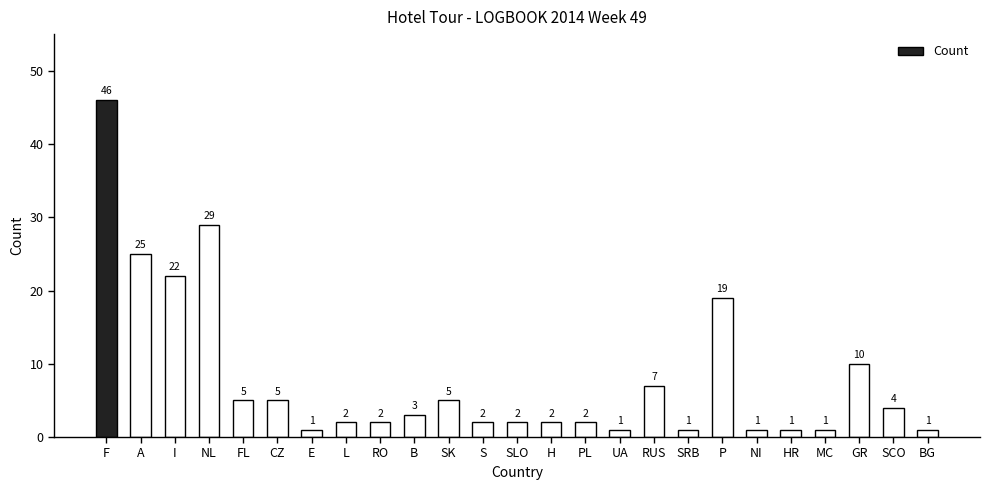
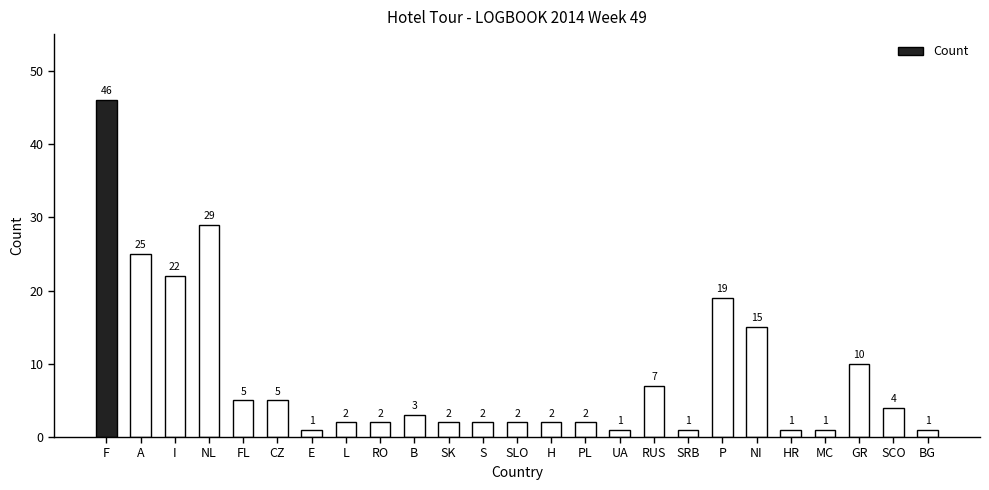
  {
    "F": 46,
    "A": 25,
    "I": 22,
    "NL": 29,
    "FL": 5,
    "CZ": 5,
    "E": 1,
    "L": 2,
    "RO": 2,
    "B": 3,
-   "SK": 5,
+   "SK": 2,
    "S": 2,
    "SLO": 2,
    "H": 2,
    "PL": 2,
    "UA": 1,
    "RUS": 7,
    "SRB": 1,
    "P": 19,
-   "NI": 1,
+   "NI": 15,
    "HR": 1,
    "MC": 1,
    "GR": 10,
    "SCO": 4,
    "BG": 1
  }
